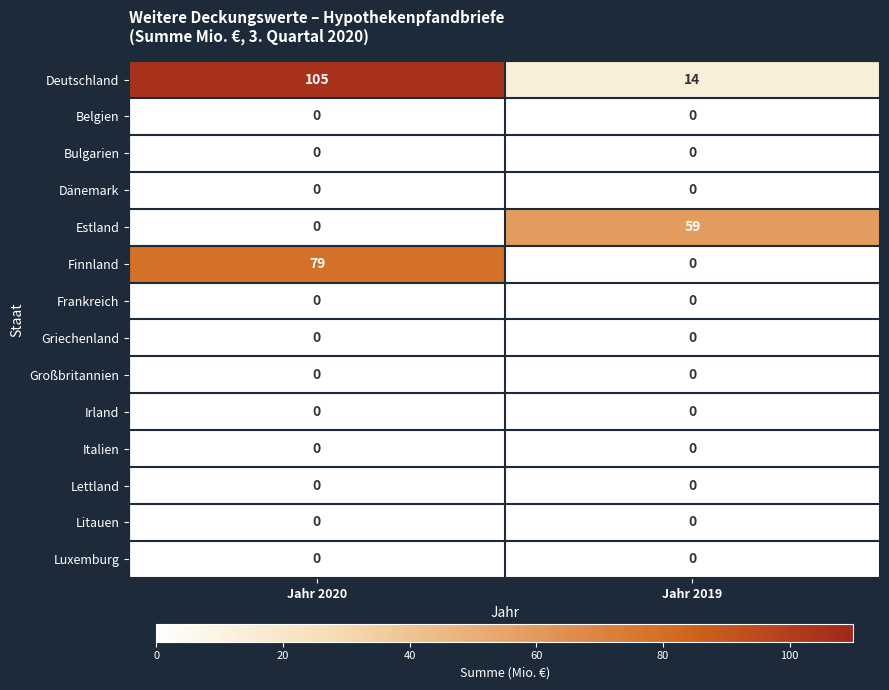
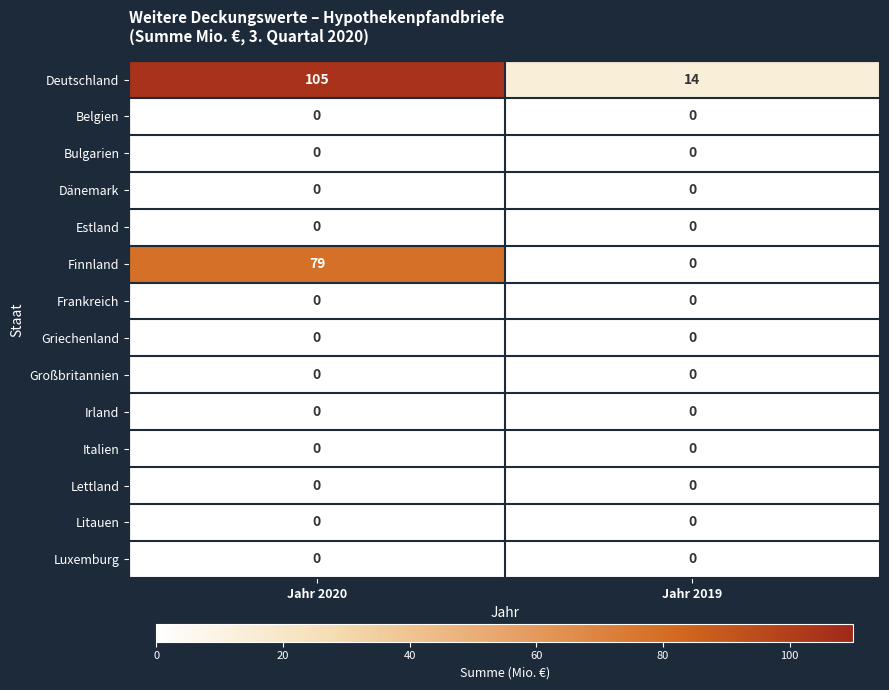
  {
    "Deutschland": {
      "Jahr 2020": 105,
      "Jahr 2019": 14
    },
    "Belgien": {
      "Jahr 2020": 0,
      "Jahr 2019": 0
    },
    "Bulgarien": {
      "Jahr 2020": 0,
      "Jahr 2019": 0
    },
    "Dänemark": {
      "Jahr 2020": 0,
      "Jahr 2019": 0
    },
    "Estland": {
      "Jahr 2020": 0,
-     "Jahr 2019": 59
+     "Jahr 2019": 0
    },
    "Finnland": {
      "Jahr 2020": 79,
      "Jahr 2019": 0
    },
    "Frankreich": {
      "Jahr 2020": 0,
      "Jahr 2019": 0
    },
    "Griechenland": {
      "Jahr 2020": 0,
      "Jahr 2019": 0
    },
    "Großbritannien": {
      "Jahr 2020": 0,
      "Jahr 2019": 0
    },
    "Irland": {
      "Jahr 2020": 0,
      "Jahr 2019": 0
    },
    "Italien": {
      "Jahr 2020": 0,
      "Jahr 2019": 0
    },
    "Lettland": {
      "Jahr 2020": 0,
      "Jahr 2019": 0
    },
    "Litauen": {
      "Jahr 2020": 0,
      "Jahr 2019": 0
    },
    "Luxemburg": {
      "Jahr 2020": 0,
      "Jahr 2019": 0
    }
  }
